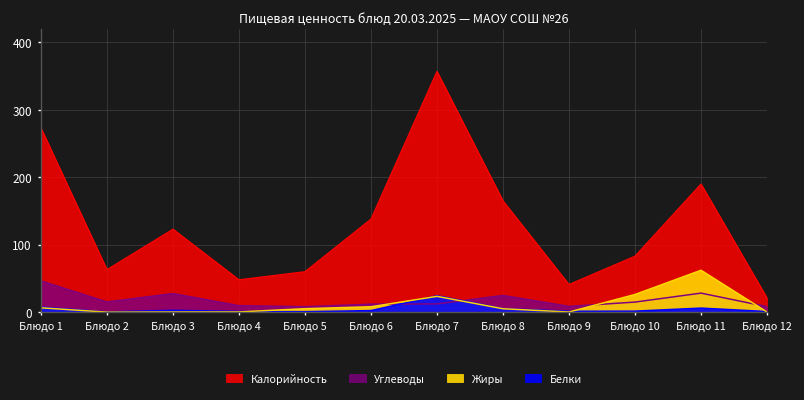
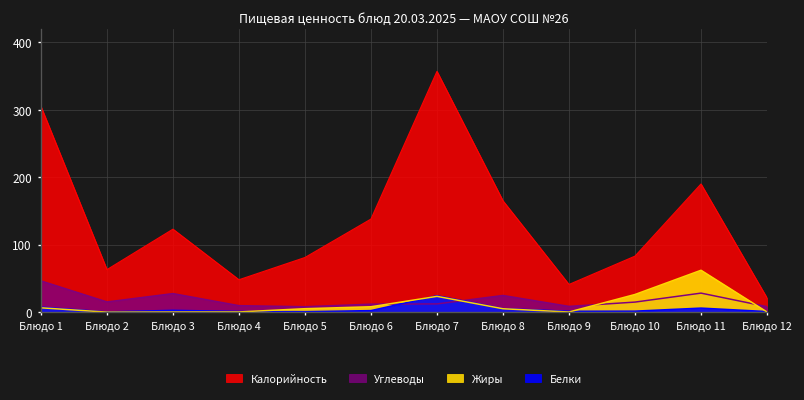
  {
    "Калорийность": {
-     "Блюдо 1": 270,
+     "Блюдо 1": 310,
      "Блюдо 2": 60,
      "Блюдо 3": 120,
      "Блюдо 4": 50,
-     "Блюдо 5": 60,
+     "Блюдо 5": 80,
      "Блюдо 6": 140,
      "Блюдо 7": 360,
      "Блюдо 8": 170,
      "Блюдо 9": 40,
      "Блюдо 10": 80,
      "Блюдо 11": 190,
      "Блюдо 12": 20
    },
    "Углеводы": {
      "Блюдо 1": 50,
      "Блюдо 2": 20,
      "Блюдо 3": 30,
      "Блюдо 4": 10,
      "Блюдо 7": 10,
      "Блюдо 8": 20,
      "Блюдо 9": 10,
      "Блюдо 10": 10,
      "Блюдо 11": 30,
      "Блюдо 12": 10
    },
    "Белки": {
      "Блюдо 6": 0,
      "Блюдо 10": 0,
      "Блюдо 11": 10
    },
    "Жиры": {
      "Блюдо 10": 30,
      "Блюдо 11": 60
    }
  }
